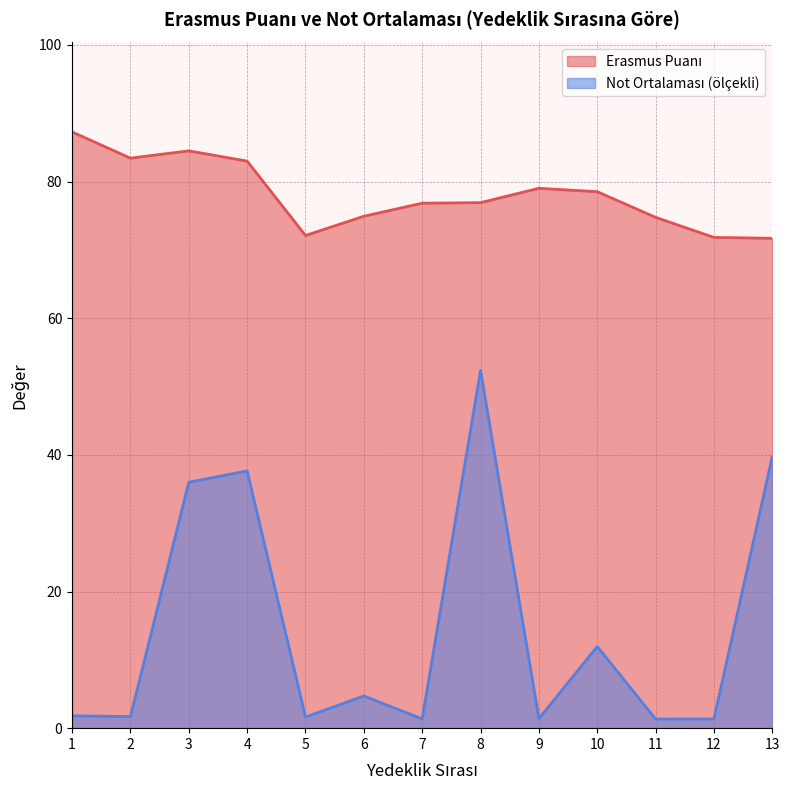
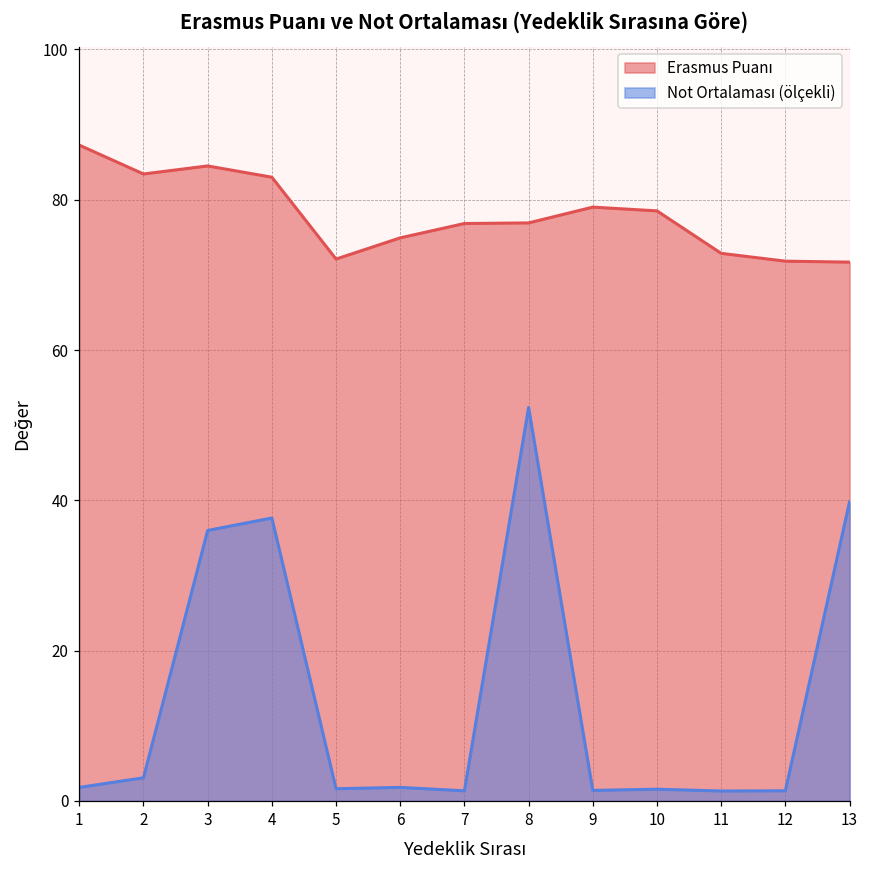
  {
    "Erasmus Puanı": {
      "1": 87,
      "2": 83,
      "3": 85,
      "4": 83,
      "5": 72,
      "6": 75,
      "7": 77,
      "8": 77,
      "9": 79,
      "10": 79,
-     "11": 75,
+     "11": 73,
      "12": 72,
      "13": 72
    },
    "Not Ortalaması (ölçekli)": {
      "1": 2,
-     "2": 2,
+     "2": 3,
      "3": 36,
      "4": 38,
      "5": 2,
-     "6": 5,
+     "6": 2,
      "7": 1,
      "8": 52,
      "9": 1,
-     "10": 12,
+     "10": 2,
      "11": 1,
      "12": 1,
      "13": 40
    }
  }
